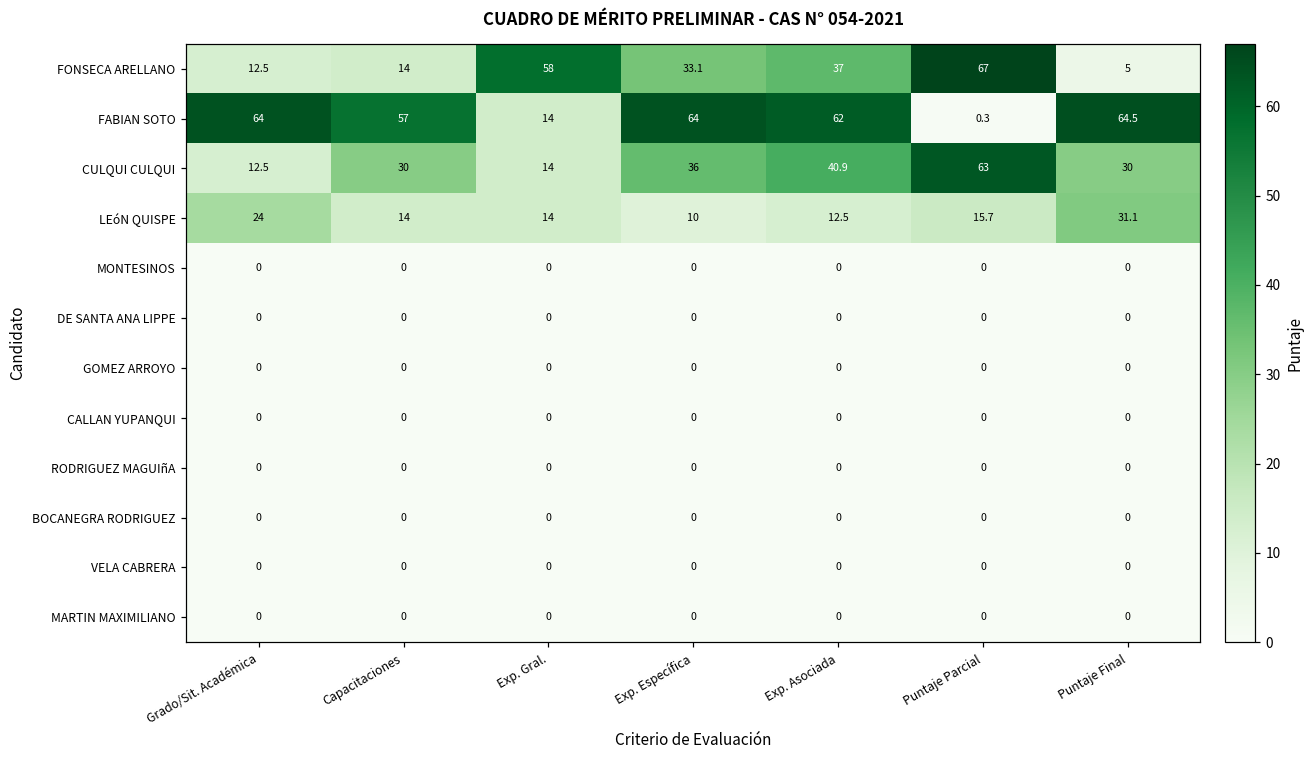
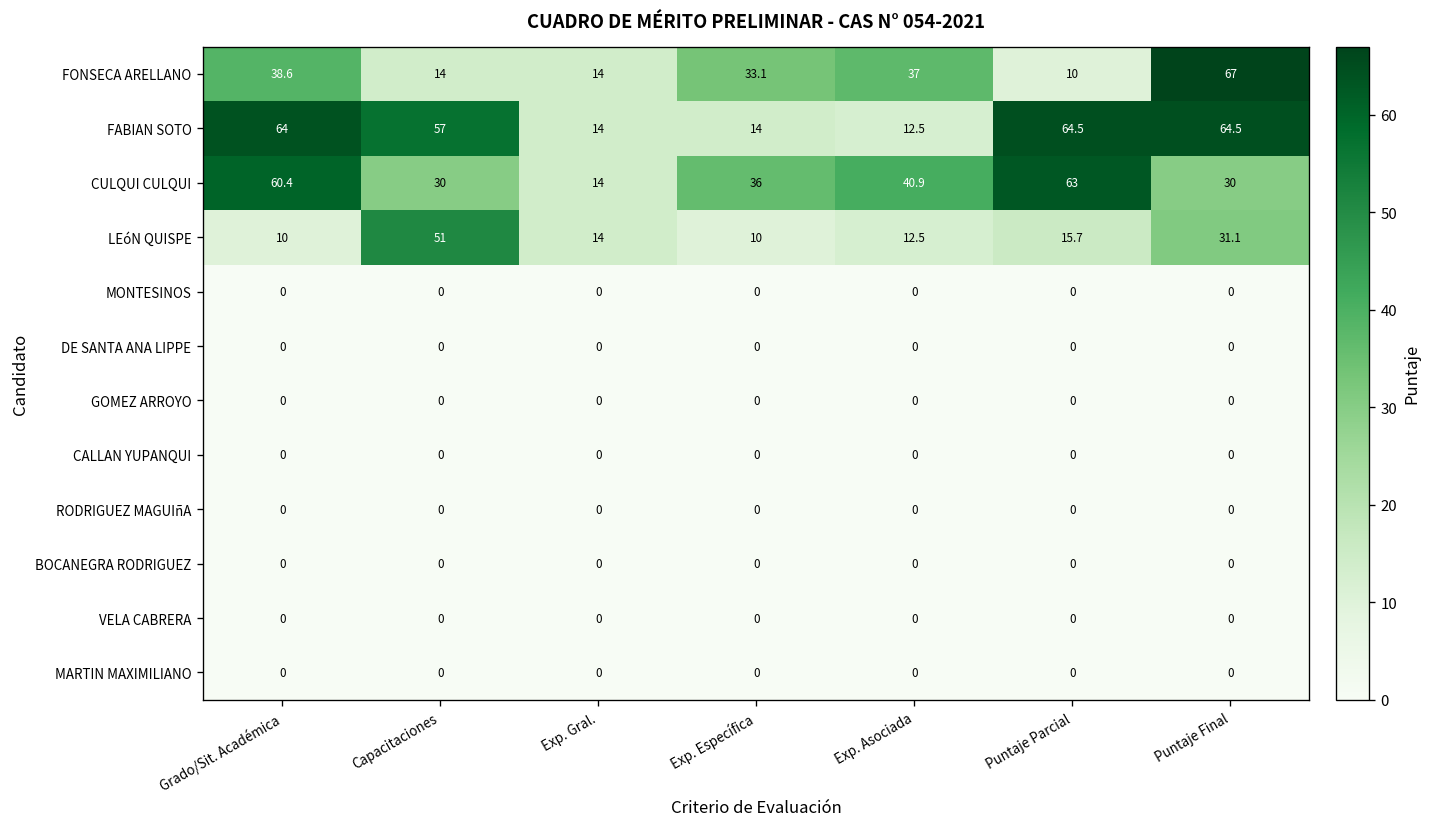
  {
    "FONSECA ARELLANO": {
-     "Grado/Sit. Académica": 12.5,
+     "Grado/Sit. Académica": 38.6,
      "Capacitaciones": 14,
-     "Exp. Gral.": 58,
+     "Exp. Gral.": 14,
      "Exp. Específica": 33.1,
      "Exp. Asociada": 37,
-     "Puntaje Parcial": 67,
-     "Puntaje Final": 5
+     "Puntaje Parcial": 10,
+     "Puntaje Final": 67
    },
    "FABIAN SOTO": {
      "Grado/Sit. Académica": 64,
      "Capacitaciones": 57,
      "Exp. Gral.": 14,
-     "Exp. Específica": 64,
-     "Exp. Asociada": 62,
-     "Puntaje Parcial": 0.3,
+     "Exp. Específica": 14,
+     "Exp. Asociada": 12.5,
+     "Puntaje Parcial": 64.5,
      "Puntaje Final": 64.5
    },
    "CULQUI CULQUI": {
-     "Grado/Sit. Académica": 12.5,
+     "Grado/Sit. Académica": 60.4,
      "Capacitaciones": 30,
      "Exp. Gral.": 14,
      "Exp. Específica": 36,
      "Exp. Asociada": 40.9,
      "Puntaje Parcial": 63,
      "Puntaje Final": 30
    },
    "LEóN QUISPE": {
-     "Grado/Sit. Académica": 24,
-     "Capacitaciones": 14,
+     "Grado/Sit. Académica": 10,
+     "Capacitaciones": 51,
      "Exp. Gral.": 14,
      "Exp. Específica": 10,
      "Exp. Asociada": 12.5,
      "Puntaje Parcial": 15.7,
      "Puntaje Final": 31.1
    },
    "MONTESINOS": {
      "Grado/Sit. Académica": 0,
      "Capacitaciones": 0,
      "Exp. Gral.": 0,
      "Exp. Específica": 0,
      "Exp. Asociada": 0,
      "Puntaje Parcial": 0,
      "Puntaje Final": 0
    },
    "DE SANTA ANA LIPPE": {
      "Grado/Sit. Académica": 0,
      "Capacitaciones": 0,
      "Exp. Gral.": 0,
      "Exp. Específica": 0,
      "Exp. Asociada": 0,
      "Puntaje Parcial": 0,
      "Puntaje Final": 0
    },
    "GOMEZ ARROYO": {
      "Grado/Sit. Académica": 0,
      "Capacitaciones": 0,
      "Exp. Gral.": 0,
      "Exp. Específica": 0,
      "Exp. Asociada": 0,
      "Puntaje Parcial": 0,
      "Puntaje Final": 0
    },
    "CALLAN YUPANQUI": {
      "Grado/Sit. Académica": 0,
      "Capacitaciones": 0,
      "Exp. Gral.": 0,
      "Exp. Específica": 0,
      "Exp. Asociada": 0,
      "Puntaje Parcial": 0,
      "Puntaje Final": 0
    },
    "RODRIGUEZ MAGUIñA": {
      "Grado/Sit. Académica": 0,
      "Capacitaciones": 0,
      "Exp. Gral.": 0,
      "Exp. Específica": 0,
      "Exp. Asociada": 0,
      "Puntaje Parcial": 0,
      "Puntaje Final": 0
    },
    "BOCANEGRA RODRIGUEZ": {
      "Grado/Sit. Académica": 0,
      "Capacitaciones": 0,
      "Exp. Gral.": 0,
      "Exp. Específica": 0,
      "Exp. Asociada": 0,
      "Puntaje Parcial": 0,
      "Puntaje Final": 0
    },
    "VELA CABRERA": {
      "Grado/Sit. Académica": 0,
      "Capacitaciones": 0,
      "Exp. Gral.": 0,
      "Exp. Específica": 0,
      "Exp. Asociada": 0,
      "Puntaje Parcial": 0,
      "Puntaje Final": 0
    },
    "MARTIN MAXIMILIANO": {
      "Grado/Sit. Académica": 0,
      "Capacitaciones": 0,
      "Exp. Gral.": 0,
      "Exp. Específica": 0,
      "Exp. Asociada": 0,
      "Puntaje Parcial": 0,
      "Puntaje Final": 0
    }
  }
